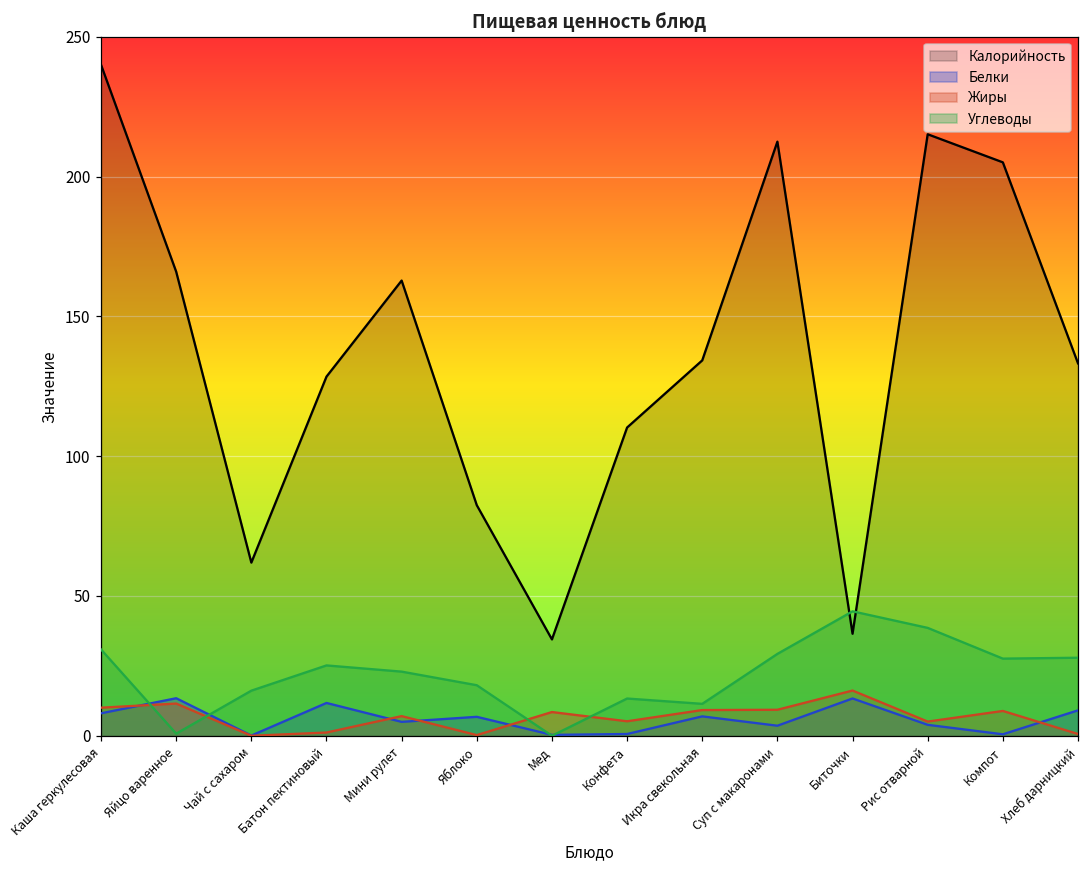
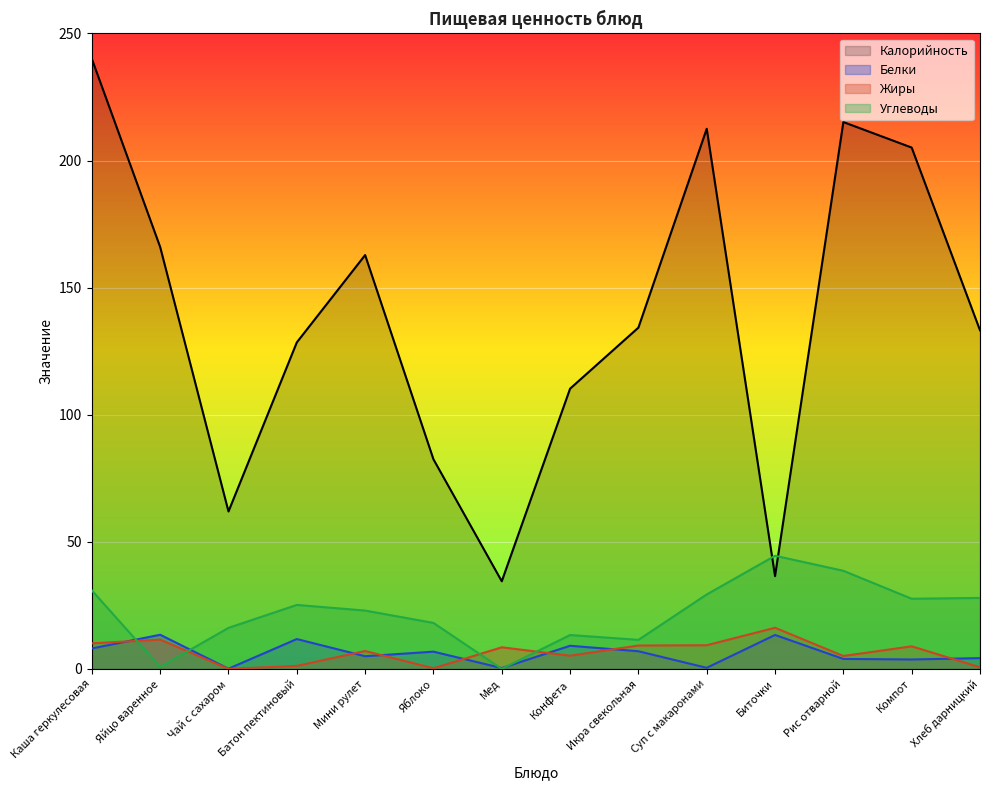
  {
    "Белки": {
      "Каша геркулесовая": 8,
      "Яйцо варенное": 13,
      "Батон пектиновый": 12,
      "Мини рулет": 5,
      "Яблоко": 7,
-     "Конфета": 1,
+     "Конфета": 9,
      "Икра свекольная": 7,
-     "Суп с макаронами": 4,
+     "Суп с макаронами": 0,
      "Биточки": 13,
      "Рис отварной": 4,
-     "Компот": 1,
-     "Хлеб дарницкий": 9
+     "Компот": 4,
+     "Хлеб дарницкий": 4
    }
  }
